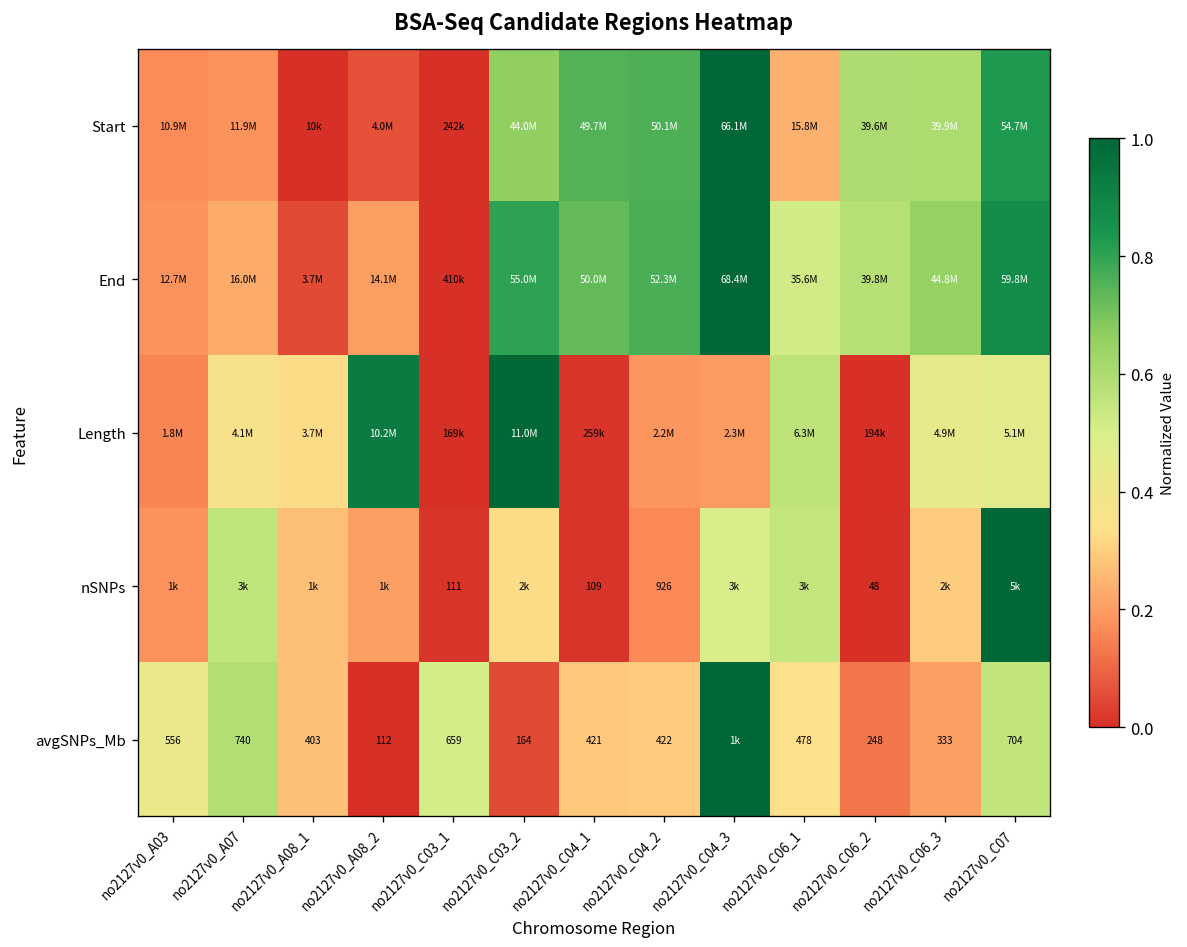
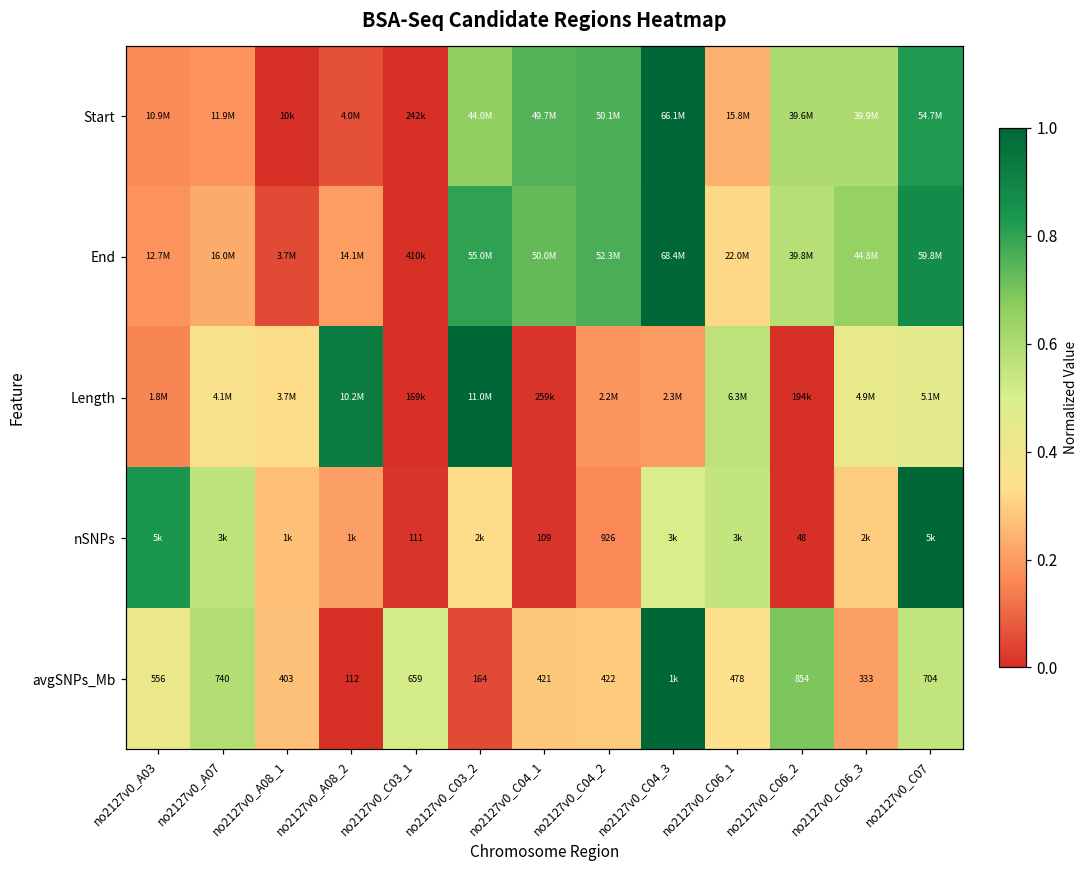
  {
    "Start": {
      "no2127v0_A03": "10.9M",
      "no2127v0_A07": "11.9M",
      "no2127v0_A08_1": "10k",
      "no2127v0_A08_2": "4.0M",
      "no2127v0_C03_1": "242k",
      "no2127v0_C03_2": "44.0M",
      "no2127v0_C04_1": "49.7M",
      "no2127v0_C04_2": "50.1M",
      "no2127v0_C04_3": "66.1M",
      "no2127v0_C06_1": "15.8M",
      "no2127v0_C06_2": "39.6M",
      "no2127v0_C06_3": "39.9M",
      "no2127v0_C07": "54.7M"
    },
    "End": {
      "no2127v0_A03": "12.7M",
      "no2127v0_A07": "16.0M",
      "no2127v0_A08_1": "3.7M",
      "no2127v0_A08_2": "14.1M",
      "no2127v0_C03_1": "410k",
      "no2127v0_C03_2": "55.0M",
      "no2127v0_C04_1": "50.0M",
      "no2127v0_C04_2": "52.3M",
      "no2127v0_C04_3": "68.4M",
-     "no2127v0_C06_1": "35.6M",
+     "no2127v0_C06_1": "22.0M",
      "no2127v0_C06_2": "39.8M",
      "no2127v0_C06_3": "44.8M",
      "no2127v0_C07": "59.8M"
    },
    "Length": {
      "no2127v0_A03": "1.8M",
      "no2127v0_A07": "4.1M",
      "no2127v0_A08_1": "3.7M",
      "no2127v0_A08_2": "10.2M",
      "no2127v0_C03_1": "169k",
      "no2127v0_C03_2": "11.0M",
      "no2127v0_C04_1": "259k",
      "no2127v0_C04_2": "2.2M",
      "no2127v0_C04_3": "2.3M",
      "no2127v0_C06_1": "6.3M",
      "no2127v0_C06_2": "194k",
      "no2127v0_C06_3": "4.9M",
      "no2127v0_C07": "5.1M"
    },
    "nSNPs": {
-     "no2127v0_A03": "1k",
+     "no2127v0_A03": "5k",
      "no2127v0_A07": "3k",
      "no2127v0_A08_1": "1k",
      "no2127v0_A08_2": "1k",
      "no2127v0_C03_1": "111",
      "no2127v0_C03_2": "2k",
      "no2127v0_C04_1": "109",
      "no2127v0_C04_2": "926",
      "no2127v0_C04_3": "3k",
      "no2127v0_C06_1": "3k",
      "no2127v0_C06_2": "48",
      "no2127v0_C06_3": "2k",
      "no2127v0_C07": "5k"
    },
    "avgSNPs_Mb": {
      "no2127v0_A03": "556",
      "no2127v0_A07": "740",
      "no2127v0_A08_1": "403",
      "no2127v0_A08_2": "112",
      "no2127v0_C03_1": "659",
      "no2127v0_C03_2": "164",
      "no2127v0_C04_1": "421",
      "no2127v0_C04_2": "422",
      "no2127v0_C04_3": "1k",
      "no2127v0_C06_1": "478",
-     "no2127v0_C06_2": "248",
+     "no2127v0_C06_2": "854",
      "no2127v0_C06_3": "333",
      "no2127v0_C07": "704"
    }
  }
